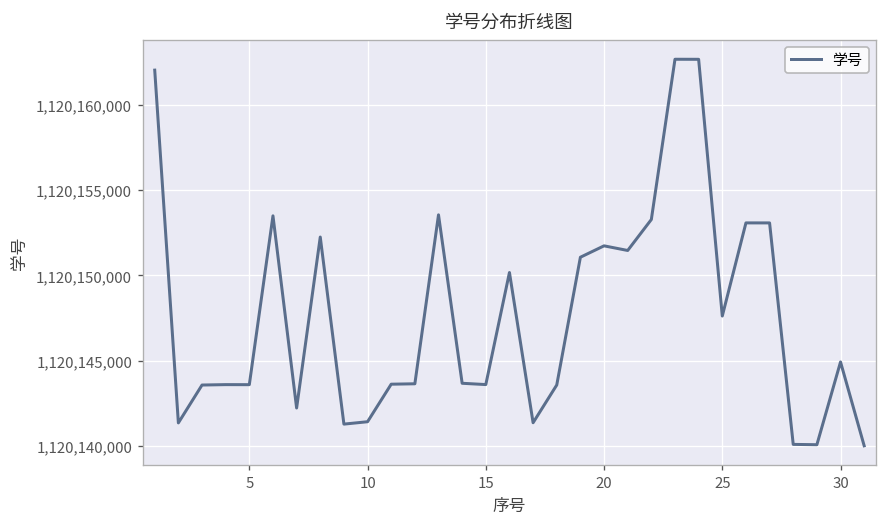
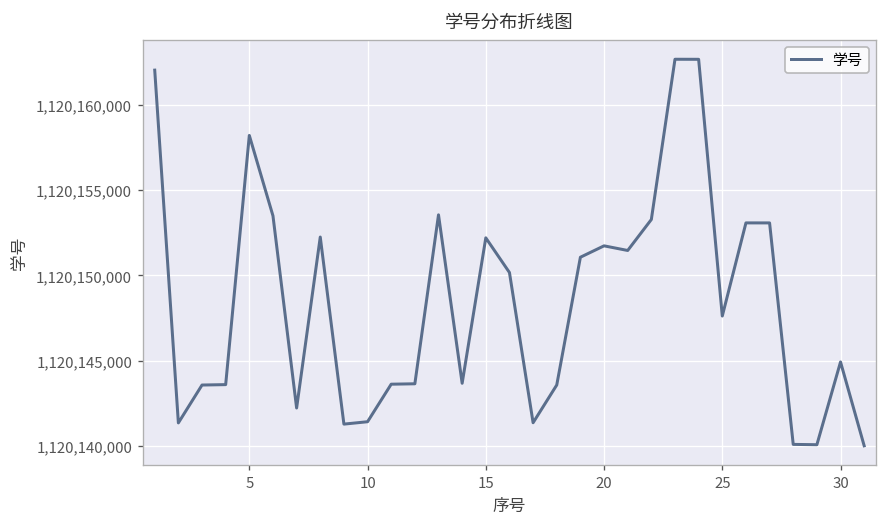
  {
-   "5": "1,120,143,600",
+   "5": "1,120,158,200",
    "10": "1,120,141,400",
-   "15": "1,120,143,600",
+   "15": "1,120,152,200",
    "20": "1,120,151,700",
    "25": "1,120,147,600",
    "30": "1,120,144,900"
  }
